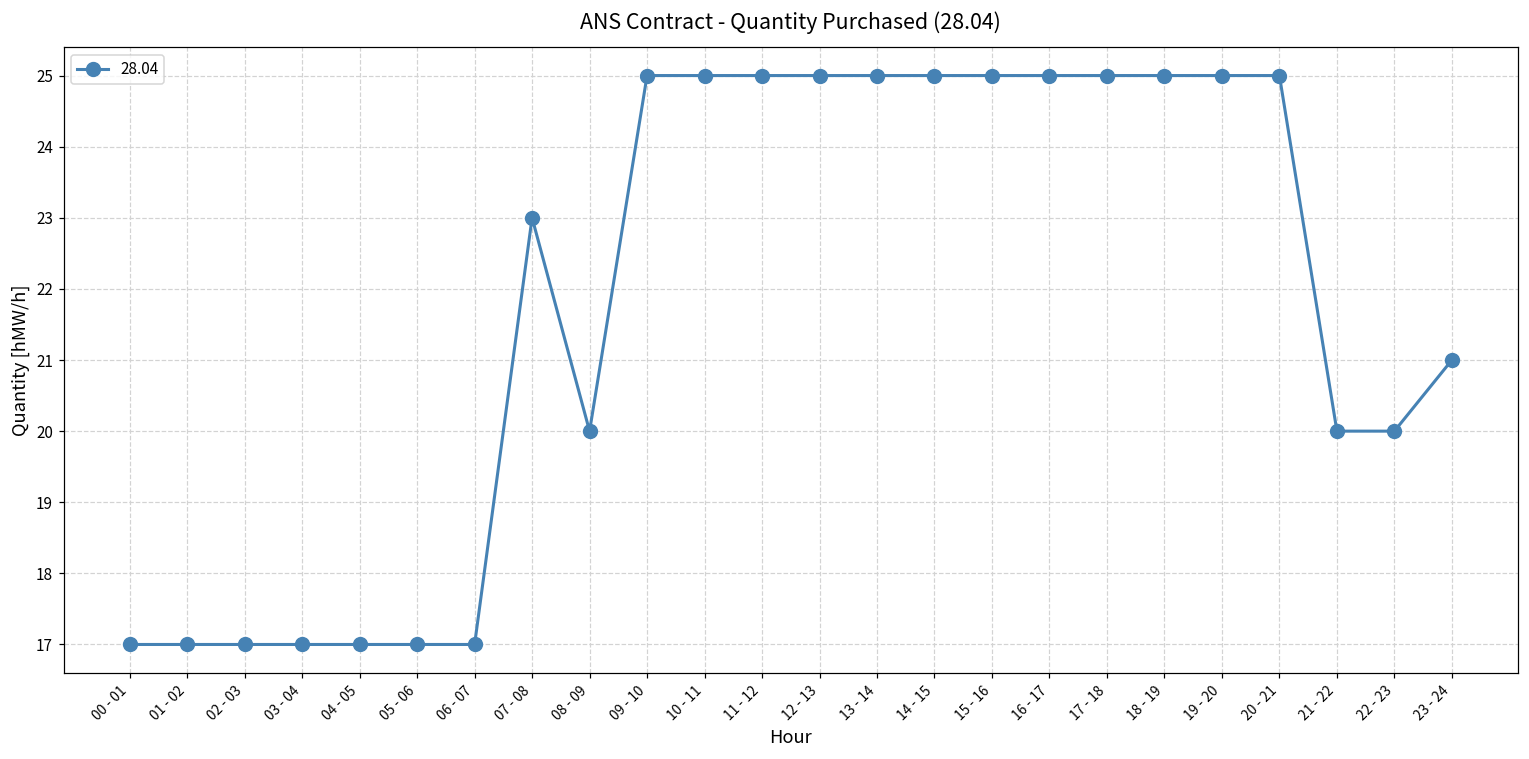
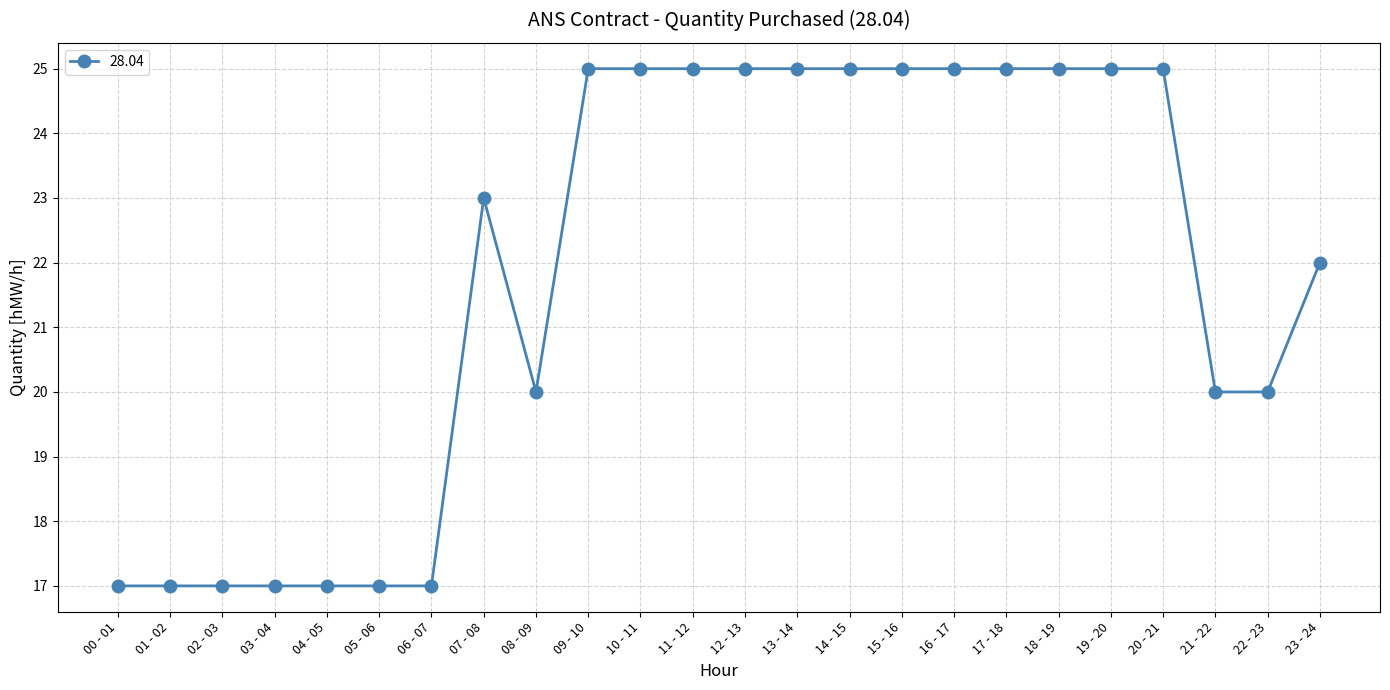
  {
    "00 - 01": 17,
    "01 - 02": 17,
    "02 - 03": 17,
    "03 - 04": 17,
    "04 - 05": 17,
    "05 - 06": 17,
    "06 - 07": 17,
    "07 - 08": 23,
    "08 - 09": 20,
    "09 - 10": 25,
    "10 - 11": 25,
    "11 - 12": 25,
    "12 - 13": 25,
    "13 - 14": 25,
    "14 - 15": 25,
    "15 - 16": 25,
    "16 - 17": 25,
    "17 - 18": 25,
    "18 - 19": 25,
    "19 - 20": 25,
    "20 - 21": 25,
    "21 - 22": 20,
    "22 - 23": 20,
-   "23 - 24": 21
+   "23 - 24": 22
  }
